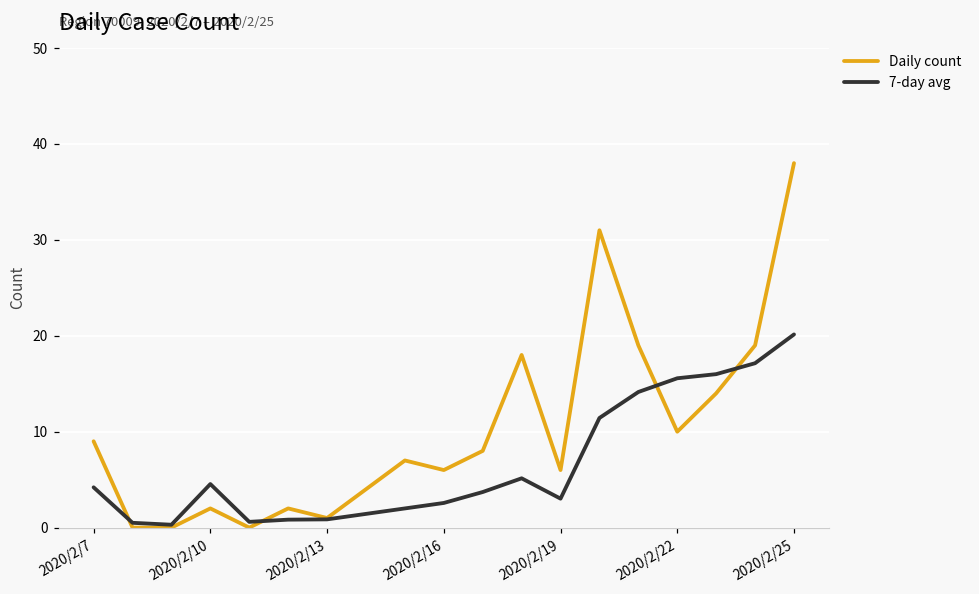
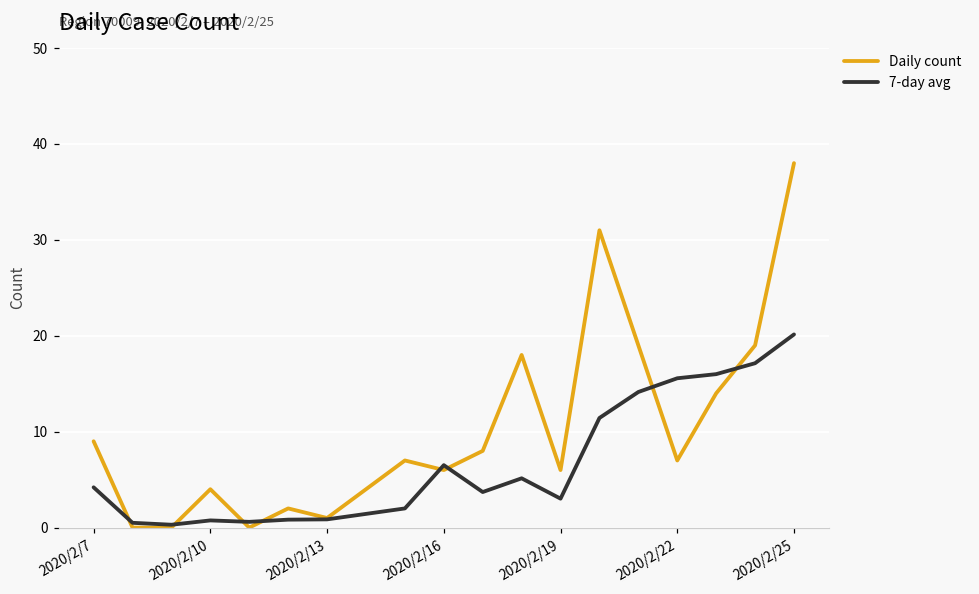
  {
    "Daily count": {
      "2020/2/7": 9,
-     "2020/2/10": 2,
+     "2020/2/10": 4,
      "2020/2/16": 6,
      "2020/2/19": 6,
-     "2020/2/22": 10,
+     "2020/2/22": 7,
      "2020/2/25": 38
    },
    "7-day avg": {
      "2020/2/7": 4,
-     "2020/2/10": 5,
-     "2020/2/16": 3,
+     "2020/2/10": 1,
+     "2020/2/16": 7,
      "2020/2/19": 3,
      "2020/2/22": 16,
      "2020/2/25": 20
    }
  }
